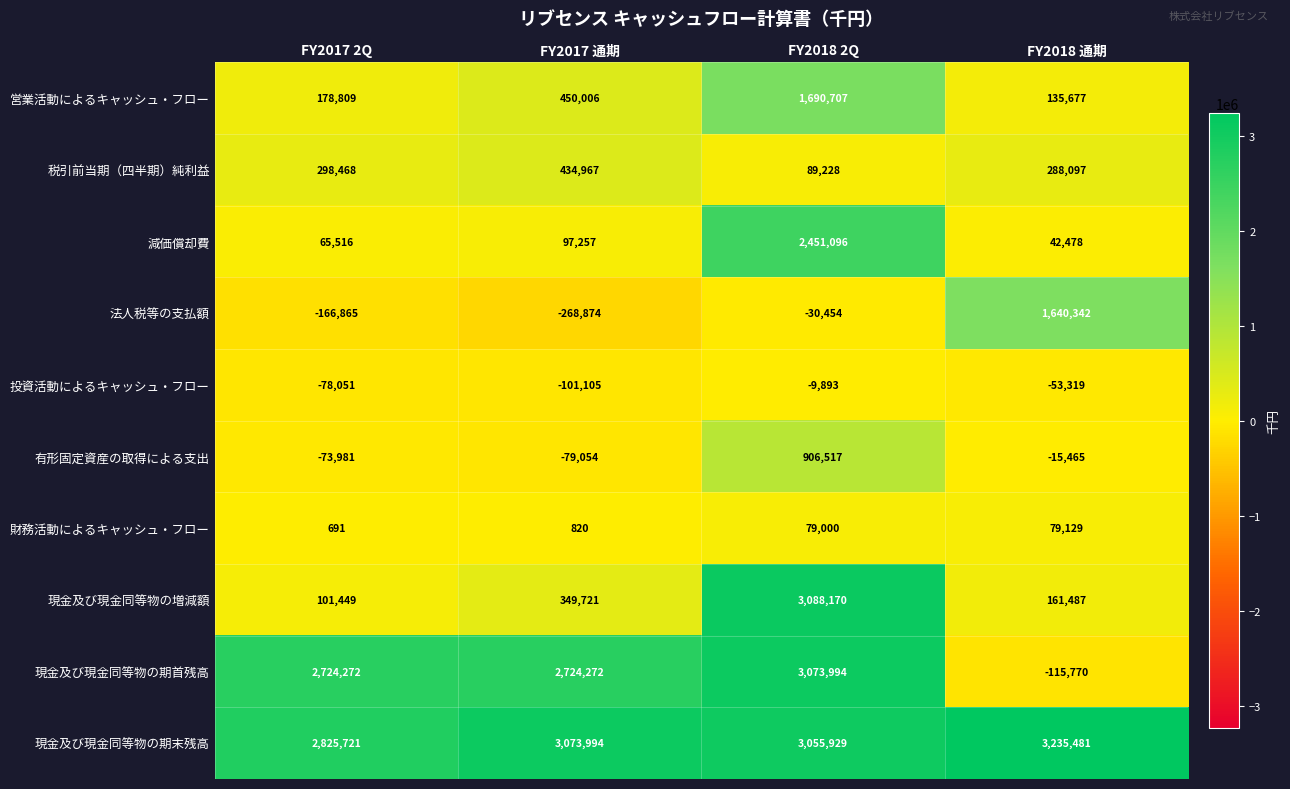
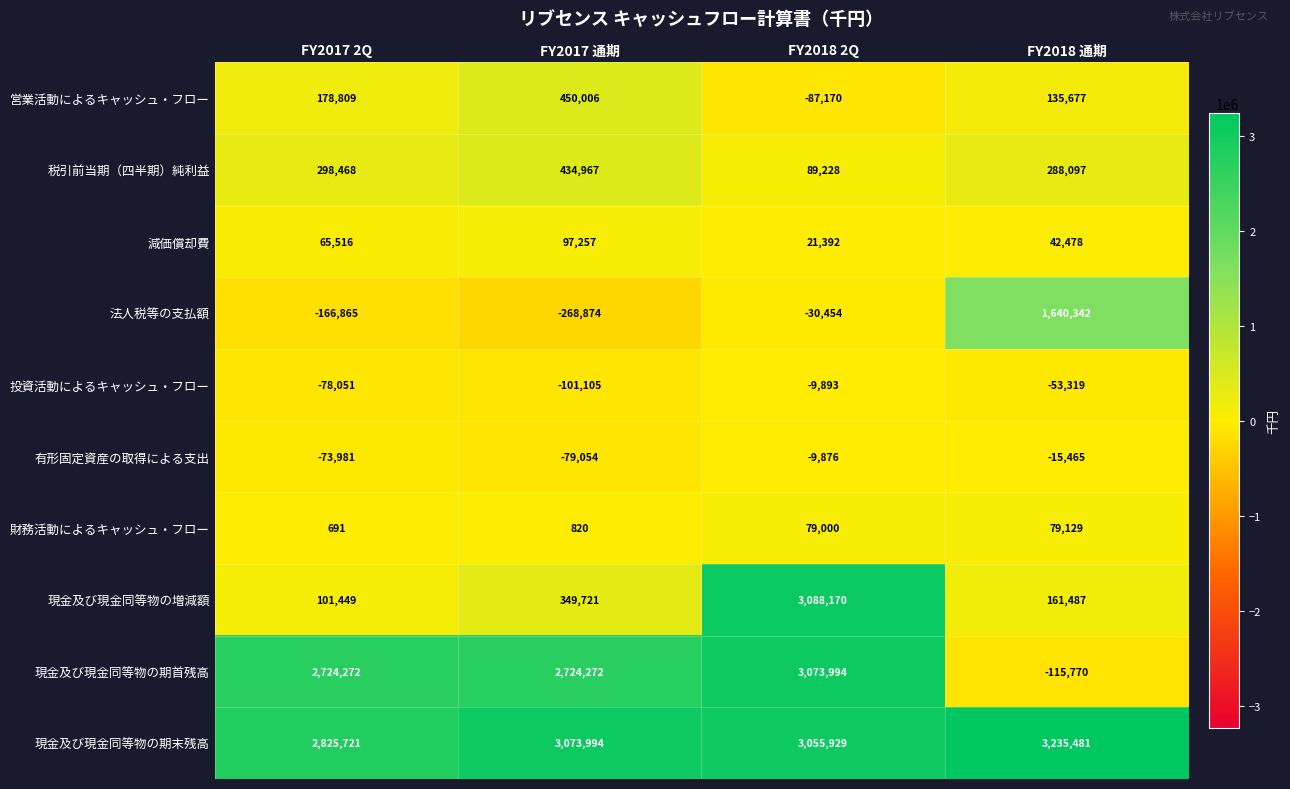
  {
    "営業活動によるキャッシュ・フロー": {
      "FY2017 2Q": "178,809",
      "FY2017 通期": "450,006",
-     "FY2018 2Q": "1,690,707",
+     "FY2018 2Q": "-87,170",
      "FY2018 通期": "135,677"
    },
    "税引前当期（四半期）純利益": {
      "FY2017 2Q": "298,468",
      "FY2017 通期": "434,967",
      "FY2018 2Q": "89,228",
      "FY2018 通期": "288,097"
    },
    "減価償却費": {
      "FY2017 2Q": "65,516",
      "FY2017 通期": "97,257",
-     "FY2018 2Q": "2,451,096",
+     "FY2018 2Q": "21,392",
      "FY2018 通期": "42,478"
    },
    "法人税等の支払額": {
      "FY2017 2Q": "-166,865",
      "FY2017 通期": "-268,874",
      "FY2018 2Q": "-30,454",
      "FY2018 通期": "1,640,342"
    },
    "投資活動によるキャッシュ・フロー": {
      "FY2017 2Q": "-78,051",
      "FY2017 通期": "-101,105",
      "FY2018 2Q": "-9,893",
      "FY2018 通期": "-53,319"
    },
    "有形固定資産の取得による支出": {
      "FY2017 2Q": "-73,981",
      "FY2017 通期": "-79,054",
-     "FY2018 2Q": "906,517",
+     "FY2018 2Q": "-9,876",
      "FY2018 通期": "-15,465"
    },
    "財務活動によるキャッシュ・フロー": {
      "FY2017 2Q": "691",
      "FY2017 通期": "820",
      "FY2018 2Q": "79,000",
      "FY2018 通期": "79,129"
    },
    "現金及び現金同等物の増減額": {
      "FY2017 2Q": "101,449",
      "FY2017 通期": "349,721",
      "FY2018 2Q": "3,088,170",
      "FY2018 通期": "161,487"
    },
    "現金及び現金同等物の期首残高": {
      "FY2017 2Q": "2,724,272",
      "FY2017 通期": "2,724,272",
      "FY2018 2Q": "3,073,994",
      "FY2018 通期": "-115,770"
    },
    "現金及び現金同等物の期末残高": {
      "FY2017 2Q": "2,825,721",
      "FY2017 通期": "3,073,994",
      "FY2018 2Q": "3,055,929",
      "FY2018 通期": "3,235,481"
    }
  }
